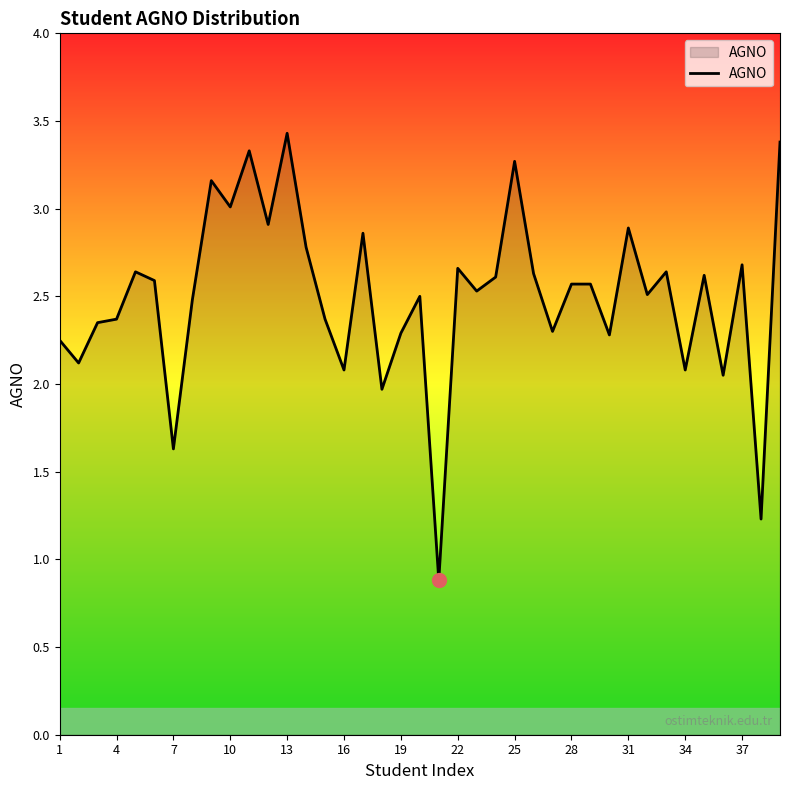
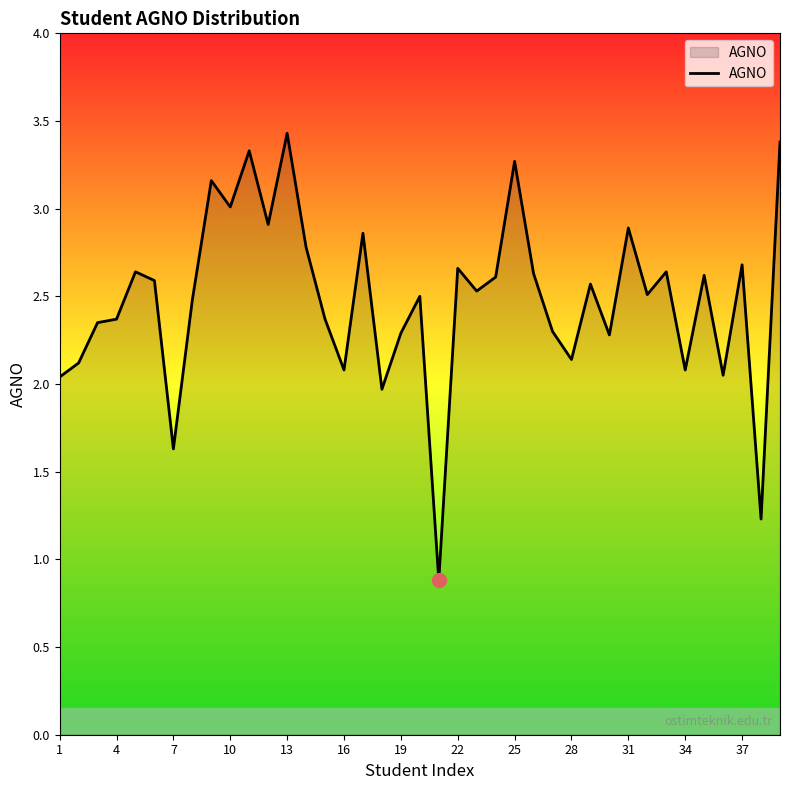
  {
    "AGNO": {
-     "1": 2.25,
+     "1": 2.04,
      "4": 2.37,
      "7": 1.63,
      "10": 3.01,
      "13": 3.43,
      "16": 2.08,
      "19": 2.29,
      "22": 2.66,
      "25": 3.27,
-     "28": 2.57,
+     "28": 2.14,
      "31": 2.89,
      "34": 2.08,
      "37": 2.68
    }
  }
